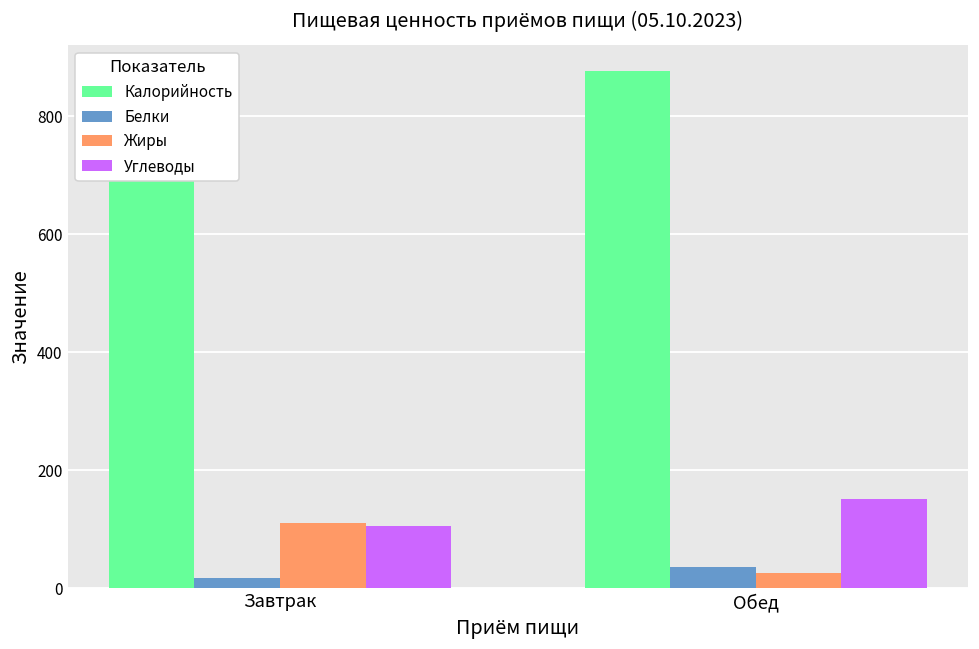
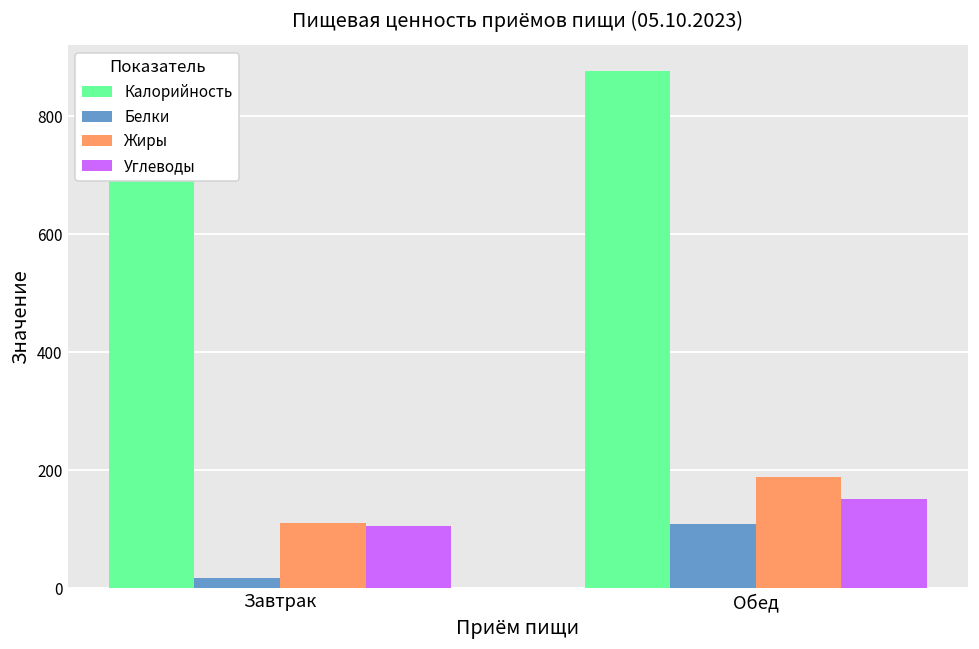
  {
    "Калорийность": {
      "Обед": 880
    },
    "Белки": {
      "Завтрак": 20,
-     "Обед": 40
+     "Обед": 110
    },
    "Жиры": {
      "Завтрак": 110,
-     "Обед": 30
+     "Обед": 190
    },
    "Углеводы": {
      "Завтрак": 110,
      "Обед": 150
    }
  }
